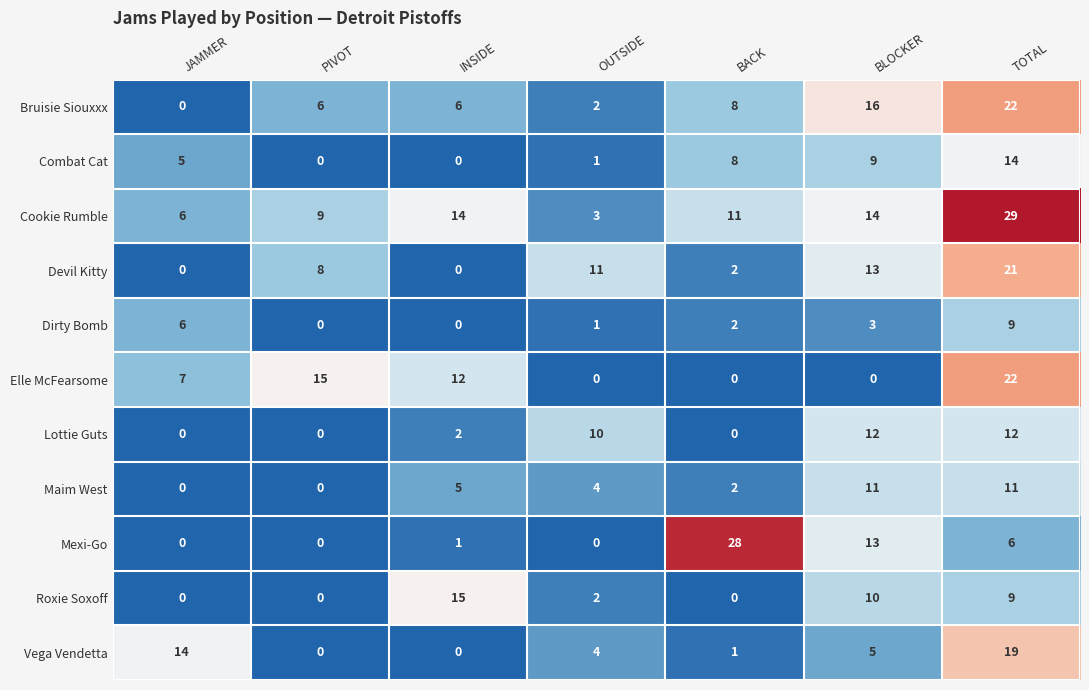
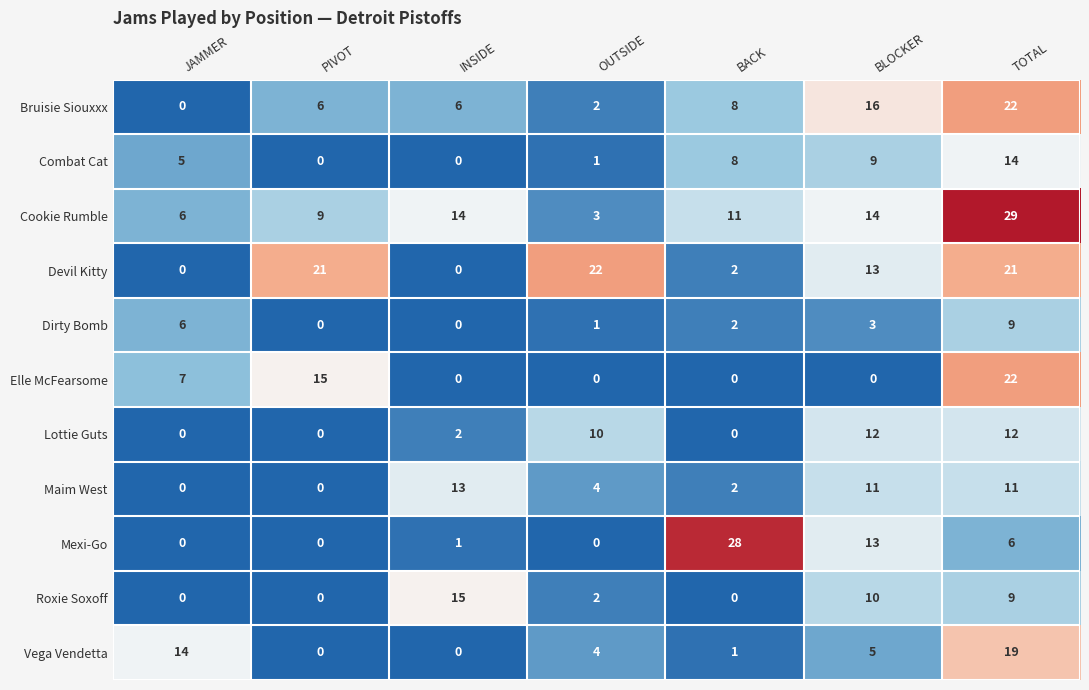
  {
    "Bruisie Siouxxx": {
      "JAMMER": 0,
      "PIVOT": 6,
      "INSIDE": 6,
      "OUTSIDE": 2,
      "BACK": 8,
      "BLOCKER": 16,
      "TOTAL": 22
    },
    "Combat Cat": {
      "JAMMER": 5,
      "PIVOT": 0,
      "INSIDE": 0,
      "OUTSIDE": 1,
      "BACK": 8,
      "BLOCKER": 9,
      "TOTAL": 14
    },
    "Cookie Rumble": {
      "JAMMER": 6,
      "PIVOT": 9,
      "INSIDE": 14,
      "OUTSIDE": 3,
      "BACK": 11,
      "BLOCKER": 14,
      "TOTAL": 29
    },
    "Devil Kitty": {
      "JAMMER": 0,
-     "PIVOT": 8,
+     "PIVOT": 21,
      "INSIDE": 0,
-     "OUTSIDE": 11,
+     "OUTSIDE": 22,
      "BACK": 2,
      "BLOCKER": 13,
      "TOTAL": 21
    },
    "Dirty Bomb": {
      "JAMMER": 6,
      "PIVOT": 0,
      "INSIDE": 0,
      "OUTSIDE": 1,
      "BACK": 2,
      "BLOCKER": 3,
      "TOTAL": 9
    },
    "Elle McFearsome": {
      "JAMMER": 7,
      "PIVOT": 15,
-     "INSIDE": 12,
+     "INSIDE": 0,
      "OUTSIDE": 0,
      "BACK": 0,
      "BLOCKER": 0,
      "TOTAL": 22
    },
    "Lottie Guts": {
      "JAMMER": 0,
      "PIVOT": 0,
      "INSIDE": 2,
      "OUTSIDE": 10,
      "BACK": 0,
      "BLOCKER": 12,
      "TOTAL": 12
    },
    "Maim West": {
      "JAMMER": 0,
      "PIVOT": 0,
-     "INSIDE": 5,
+     "INSIDE": 13,
      "OUTSIDE": 4,
      "BACK": 2,
      "BLOCKER": 11,
      "TOTAL": 11
    },
    "Mexi-Go": {
      "JAMMER": 0,
      "PIVOT": 0,
      "INSIDE": 1,
      "OUTSIDE": 0,
      "BACK": 28,
      "BLOCKER": 13,
      "TOTAL": 6
    },
    "Roxie Soxoff": {
      "JAMMER": 0,
      "PIVOT": 0,
      "INSIDE": 15,
      "OUTSIDE": 2,
      "BACK": 0,
      "BLOCKER": 10,
      "TOTAL": 9
    },
    "Vega Vendetta": {
      "JAMMER": 14,
      "PIVOT": 0,
      "INSIDE": 0,
      "OUTSIDE": 4,
      "BACK": 1,
      "BLOCKER": 5,
      "TOTAL": 19
    }
  }
